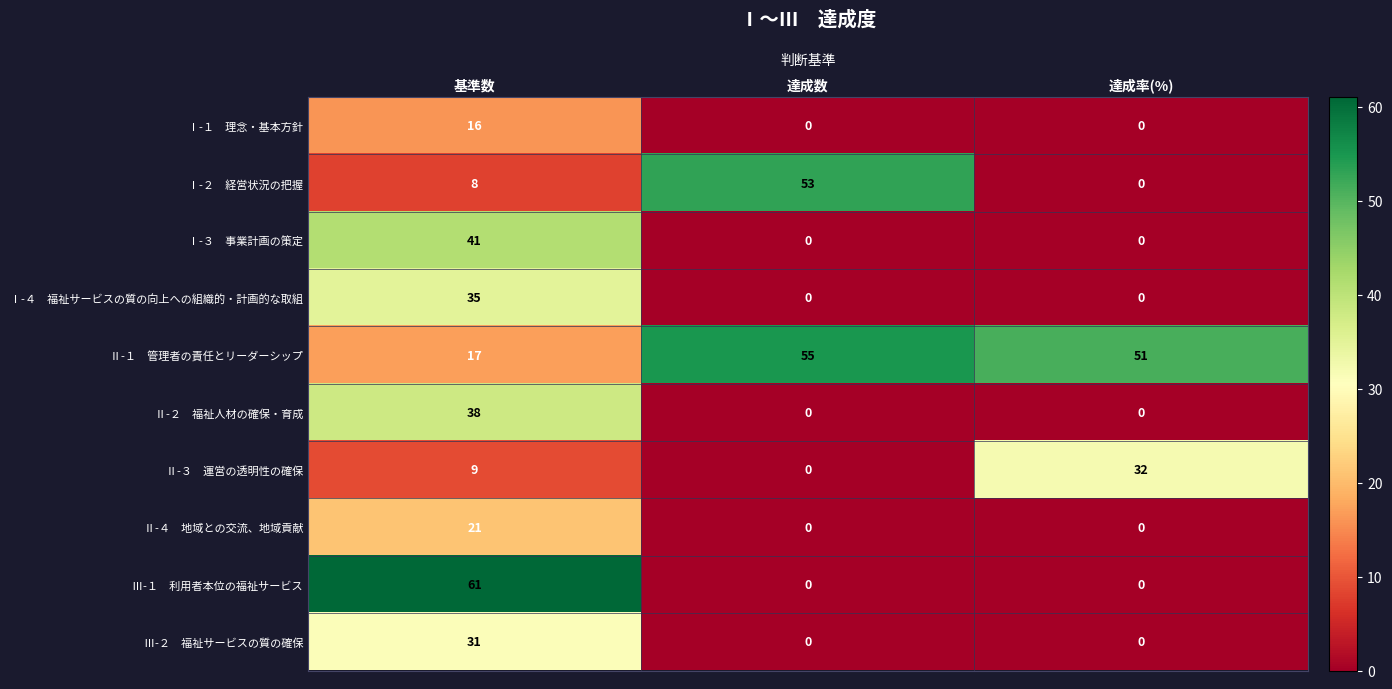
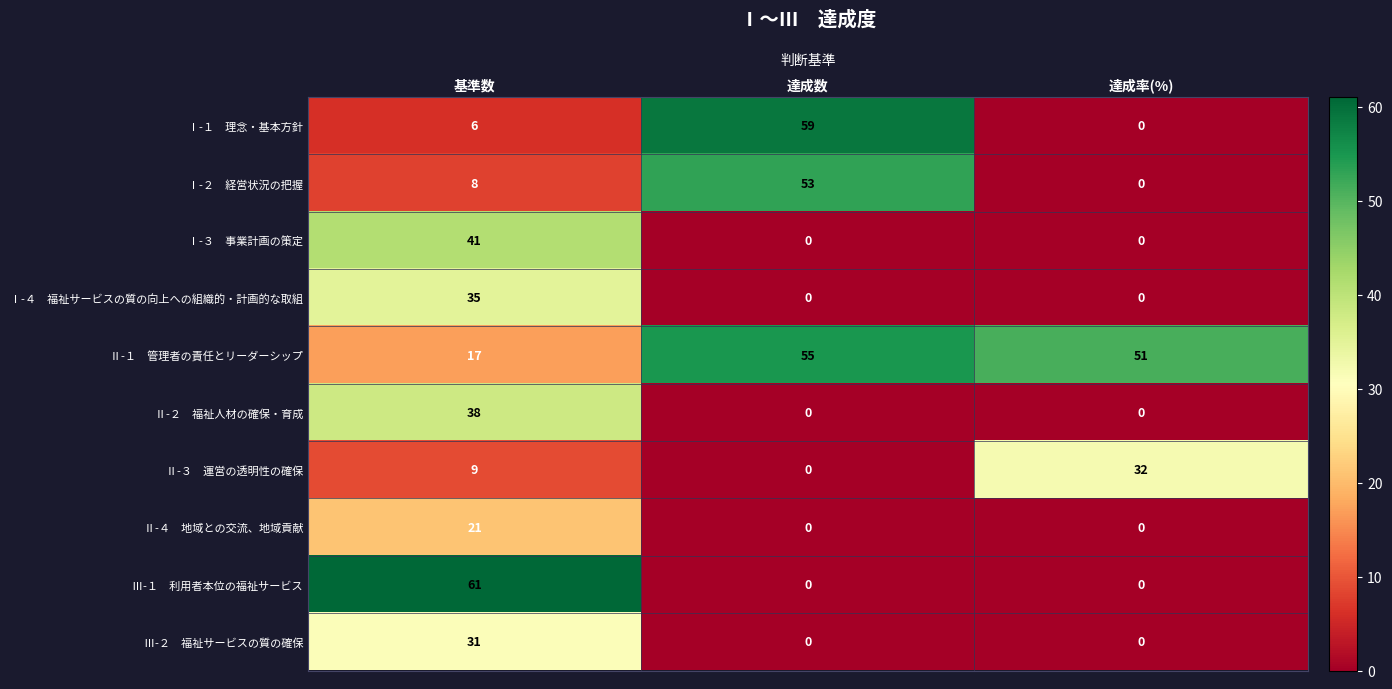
  {
    "Ⅰ-１ 理念・基本方針": {
-     "基準数": 16,
-     "達成数": 0,
+     "基準数": 6,
+     "達成数": 59,
      "達成率(%)": 0
    },
    "Ⅰ-２ 経営状況の把握": {
      "基準数": 8,
      "達成数": 53,
      "達成率(%)": 0
    },
    "Ⅰ-３ 事業計画の策定": {
      "基準数": 41,
      "達成数": 0,
      "達成率(%)": 0
    },
    "Ⅰ-４ 福祉サービスの質の向上への組織的・計画的な取組": {
      "基準数": 35,
      "達成数": 0,
      "達成率(%)": 0
    },
    "Ⅱ-１ 管理者の責任とリーダーシップ": {
      "基準数": 17,
      "達成数": 55,
      "達成率(%)": 51
    },
    "Ⅱ-２ 福祉人材の確保・育成": {
      "基準数": 38,
      "達成数": 0,
      "達成率(%)": 0
    },
    "Ⅱ-３ 運営の透明性の確保": {
      "基準数": 9,
      "達成数": 0,
      "達成率(%)": 32
    },
    "Ⅱ-４ 地域との交流、地域貢献": {
      "基準数": 21,
      "達成数": 0,
      "達成率(%)": 0
    },
    "Ⅲ-１ 利用者本位の福祉サービス": {
      "基準数": 61,
      "達成数": 0,
      "達成率(%)": 0
    },
    "Ⅲ-２ 福祉サービスの質の確保": {
      "基準数": 31,
      "達成数": 0,
      "達成率(%)": 0
    }
  }
